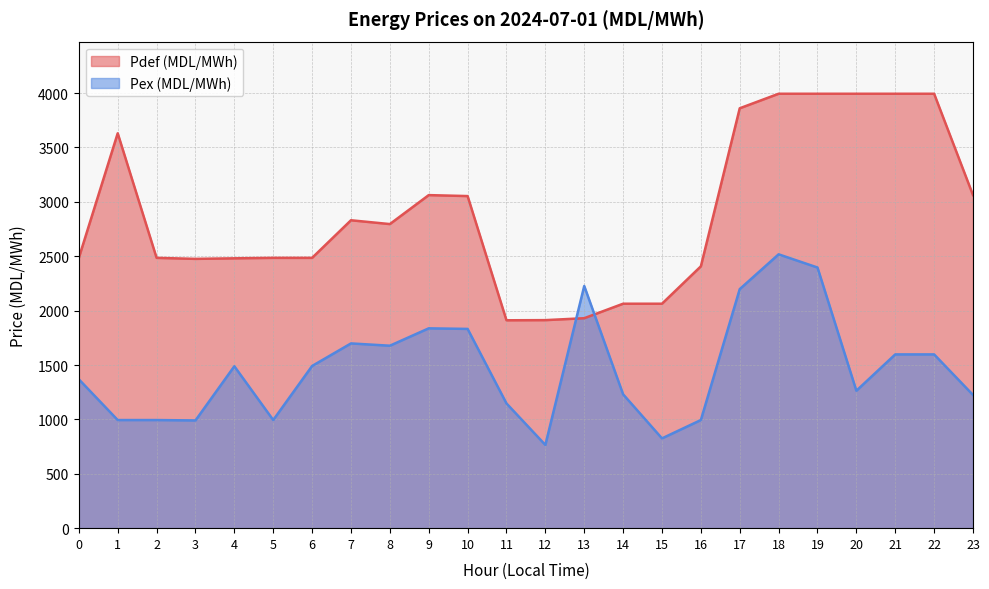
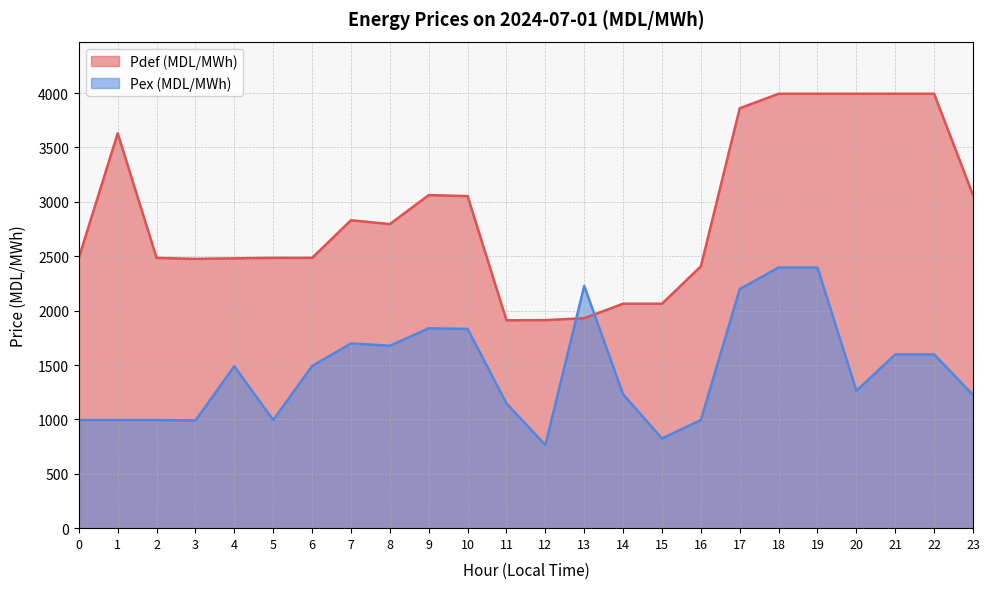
  {
    "Pdef (MDL/MWh)": {
      "0": 2490,
      "1": 3630,
      "2": 2490,
      "3": 2480,
      "4": 2480,
      "5": 2490,
      "6": 2490,
      "7": 2830,
      "8": 2800,
      "9": 3060,
      "10": 3050,
      "11": 1910,
      "12": 1910,
      "13": 1930,
      "14": 2060,
      "15": 2060,
      "16": 2410,
      "17": 3860,
      "18": 3990,
      "19": 3990,
      "20": 3990,
      "21": 3990,
      "22": 3990,
      "23": 3060
    },
    "Pex (MDL/MWh)": {
-     "0": 1370,
+     "0": 990,
      "1": 990,
      "2": 990,
      "3": 990,
      "4": 1490,
      "5": 990,
      "6": 1490,
      "7": 1700,
      "8": 1680,
      "9": 1840,
      "10": 1830,
      "11": 1150,
      "12": 770,
      "13": 2230,
      "14": 1230,
      "15": 830,
      "16": 990,
      "17": 2200,
-     "18": 2520,
+     "18": 2400,
      "19": 2400,
      "20": 1260,
      "21": 1600,
      "22": 1600,
      "23": 1220
    }
  }
